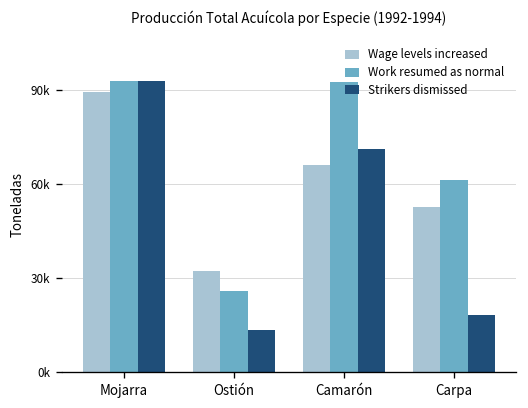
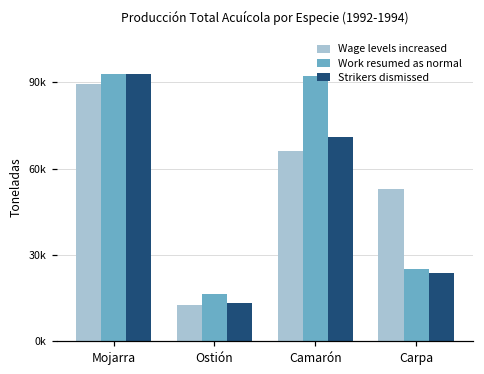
  {
    "Wage levels increased": {
      "Mojarra": 89000,
-     "Ostión": 32000,
+     "Ostión": 13000,
      "Camarón": 66000,
      "Carpa": 53000
    },
    "Work resumed as normal": {
      "Mojarra": 93000,
-     "Ostión": 26000,
+     "Ostión": 17000,
      "Camarón": 92000,
-     "Carpa": 61000
+     "Carpa": 25000
    },
    "Strikers dismissed": {
      "Mojarra": 93000,
      "Ostión": 13000,
      "Camarón": 71000,
-     "Carpa": 18000
+     "Carpa": 24000
    }
  }
